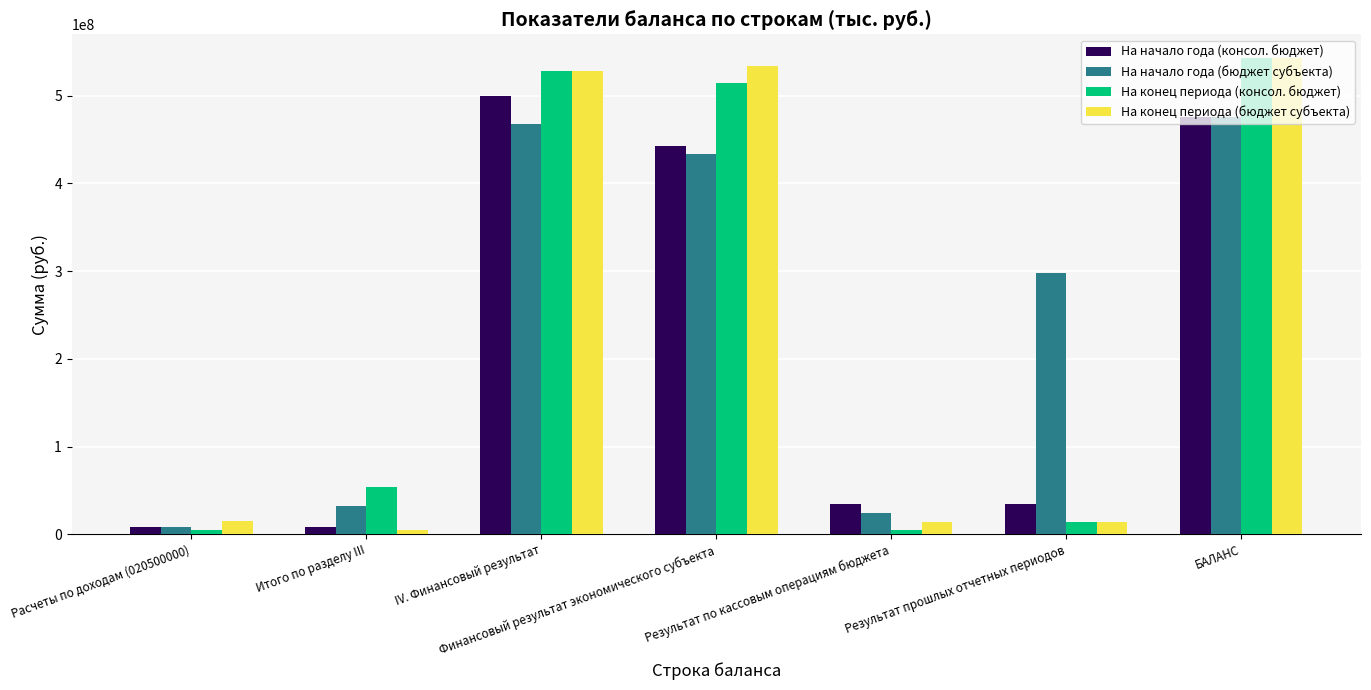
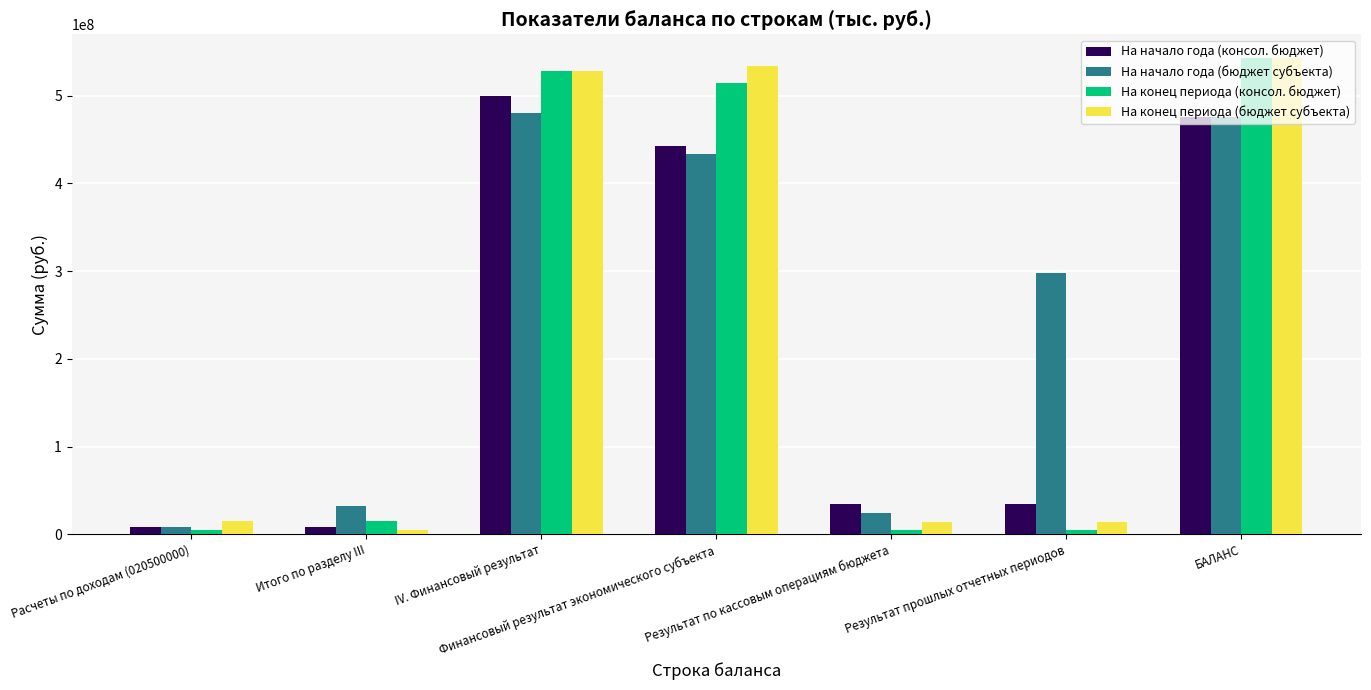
  {
    "На начало года (консол. бюджет)": {
      "Расчеты по доходам (020500000)": 10000000,
      "Итого по разделу III": 10000000,
      "IV. Финансовый результат": 500000000,
      "Финансовый результат экономического субъекта": 440000000,
      "Результат по кассовым операциям бюджета": 30000000,
      "Результат прошлых отчетных периодов": 30000000
    },
    "На начало года (бюджет субъекта)": {
      "Расчеты по доходам (020500000)": 10000000,
      "Итого по разделу III": 30000000,
-     "IV. Финансовый результат": 470000000,
+     "IV. Финансовый результат": 480000000,
      "Финансовый результат экономического субъекта": 430000000,
      "Результат по кассовым операциям бюджета": 20000000,
      "Результат прошлых отчетных периодов": 300000000
    },
    "На конец периода (консол. бюджет)": {
      "Расчеты по доходам (020500000)": 10000000,
-     "Итого по разделу III": 50000000,
+     "Итого по разделу III": 10000000,
      "IV. Финансовый результат": 530000000,
      "Финансовый результат экономического субъекта": 510000000,
      "Результат по кассовым операциям бюджета": 0,
-     "Результат прошлых отчетных периодов": 10000000
+     "Результат прошлых отчетных периодов": 0
    },
    "На конец периода (бюджет субъекта)": {
      "Расчеты по доходам (020500000)": 10000000,
      "Итого по разделу III": 10000000,
      "IV. Финансовый результат": 530000000,
      "Финансовый результат экономического субъекта": 530000000,
      "Результат по кассовым операциям бюджета": 10000000,
      "Результат прошлых отчетных периодов": 10000000
    }
  }
